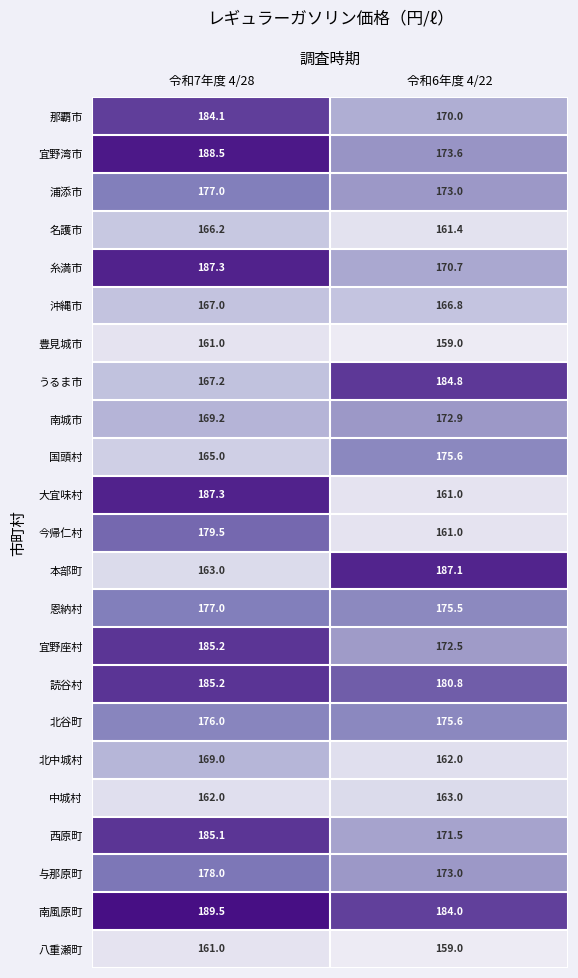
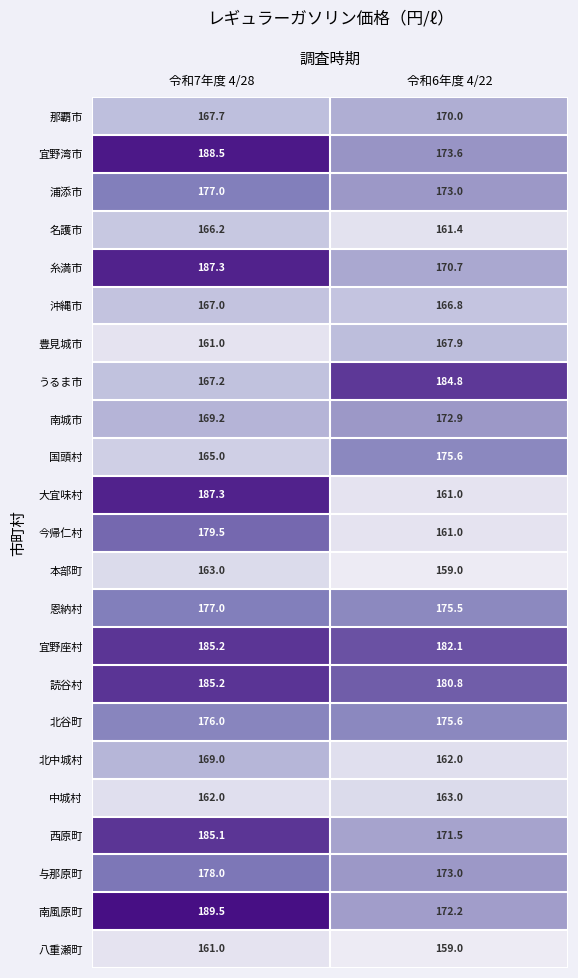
  {
    "那覇市": {
-     "令和7年度 4/28": 184.1,
+     "令和7年度 4/28": 167.7,
      "令和6年度 4/22": 170.0
    },
    "宜野湾市": {
      "令和7年度 4/28": 188.5,
      "令和6年度 4/22": 173.6
    },
    "浦添市": {
      "令和7年度 4/28": 177.0,
      "令和6年度 4/22": 173.0
    },
    "名護市": {
      "令和7年度 4/28": 166.2,
      "令和6年度 4/22": 161.4
    },
    "糸満市": {
      "令和7年度 4/28": 187.3,
      "令和6年度 4/22": 170.7
    },
    "沖縄市": {
      "令和7年度 4/28": 167.0,
      "令和6年度 4/22": 166.8
    },
    "豊見城市": {
      "令和7年度 4/28": 161.0,
-     "令和6年度 4/22": 159.0
+     "令和6年度 4/22": 167.9
    },
    "うるま市": {
      "令和7年度 4/28": 167.2,
      "令和6年度 4/22": 184.8
    },
    "南城市": {
      "令和7年度 4/28": 169.2,
      "令和6年度 4/22": 172.9
    },
    "国頭村": {
      "令和7年度 4/28": 165.0,
      "令和6年度 4/22": 175.6
    },
    "大宜味村": {
      "令和7年度 4/28": 187.3,
      "令和6年度 4/22": 161.0
    },
    "今帰仁村": {
      "令和7年度 4/28": 179.5,
      "令和6年度 4/22": 161.0
    },
    "本部町": {
      "令和7年度 4/28": 163.0,
-     "令和6年度 4/22": 187.1
+     "令和6年度 4/22": 159.0
    },
    "恩納村": {
      "令和7年度 4/28": 177.0,
      "令和6年度 4/22": 175.5
    },
    "宜野座村": {
      "令和7年度 4/28": 185.2,
-     "令和6年度 4/22": 172.5
+     "令和6年度 4/22": 182.1
    },
    "読谷村": {
      "令和7年度 4/28": 185.2,
      "令和6年度 4/22": 180.8
    },
    "北谷町": {
      "令和7年度 4/28": 176.0,
      "令和6年度 4/22": 175.6
    },
    "北中城村": {
      "令和7年度 4/28": 169.0,
      "令和6年度 4/22": 162.0
    },
    "中城村": {
      "令和7年度 4/28": 162.0,
      "令和6年度 4/22": 163.0
    },
    "西原町": {
      "令和7年度 4/28": 185.1,
      "令和6年度 4/22": 171.5
    },
    "与那原町": {
      "令和7年度 4/28": 178.0,
      "令和6年度 4/22": 173.0
    },
    "南風原町": {
      "令和7年度 4/28": 189.5,
-     "令和6年度 4/22": 184.0
+     "令和6年度 4/22": 172.2
    },
    "八重瀬町": {
      "令和7年度 4/28": 161.0,
      "令和6年度 4/22": 159.0
    }
  }
